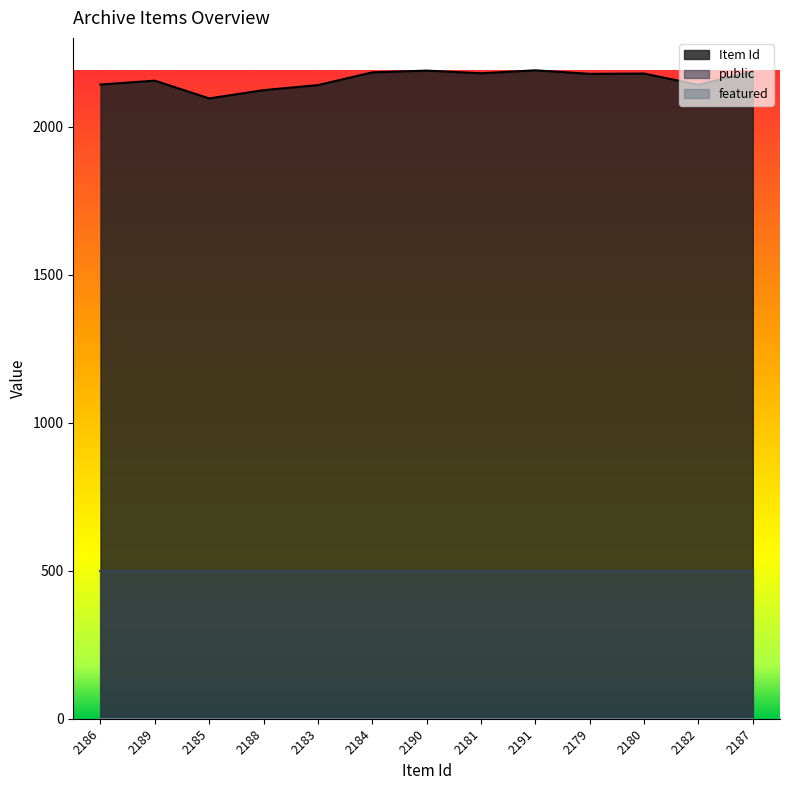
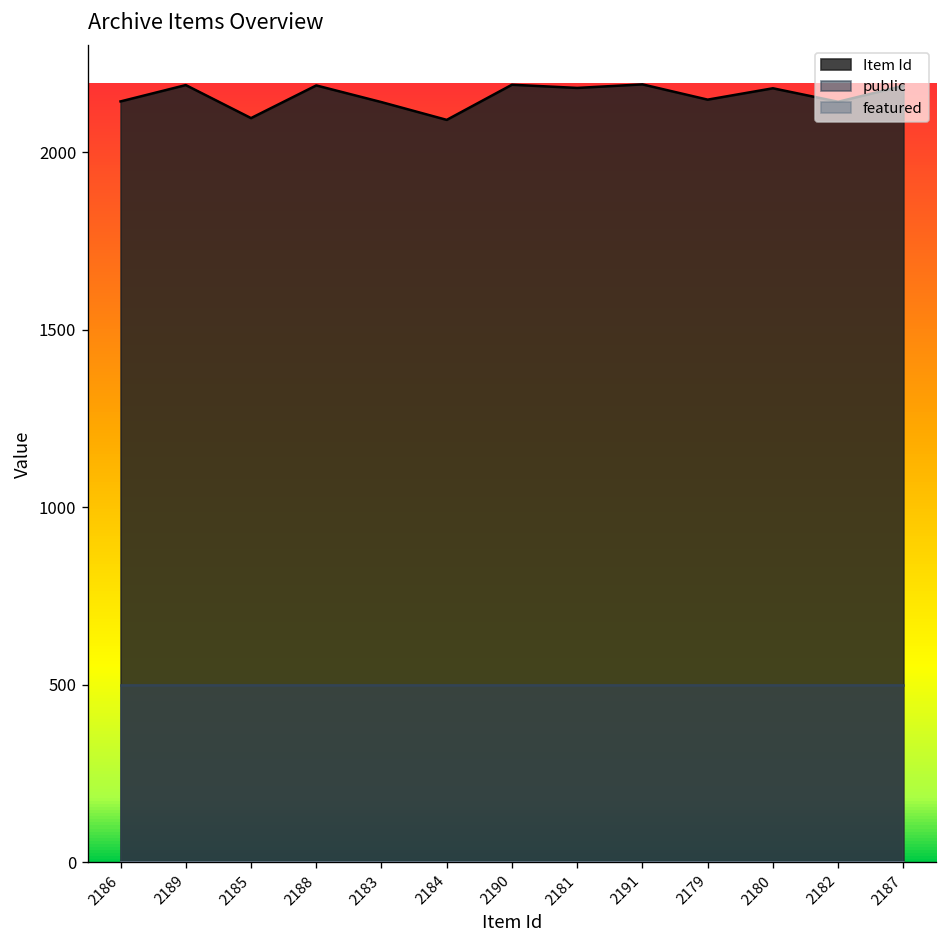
  {
    "Item Id": {
      "2186": 2140,
-     "2189": 2160,
+     "2189": 2190,
      "2185": 2100,
-     "2188": 2120,
+     "2188": 2190,
      "2183": 2140,
-     "2184": 2180,
+     "2184": 2090,
      "2190": 2190,
      "2181": 2180,
      "2191": 2190,
-     "2179": 2180,
+     "2179": 2150,
      "2180": 2180
    },
    "public": {
      "2186": 500,
      "2189": 500,
      "2185": 500,
      "2188": 500,
      "2183": 500,
      "2184": 500,
      "2190": 500,
      "2181": 500,
      "2191": 500,
      "2179": 500,
      "2180": 500,
      "2182": 500,
      "2187": 500
    },
    "featured": {
      "2186": 0,
      "2189": 0,
      "2185": 0,
      "2188": 0,
      "2183": 0,
      "2184": 0,
      "2190": 0,
      "2181": 0,
      "2191": 0,
      "2179": 0,
      "2180": 0,
      "2182": 0,
      "2187": 0
    }
  }
